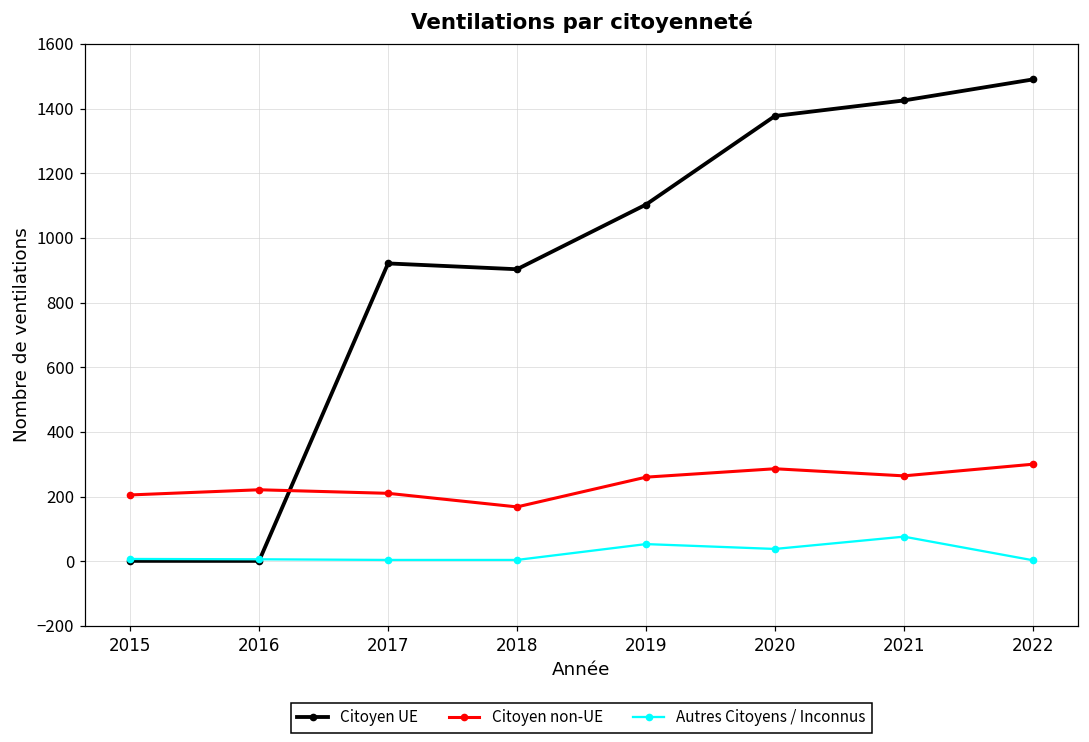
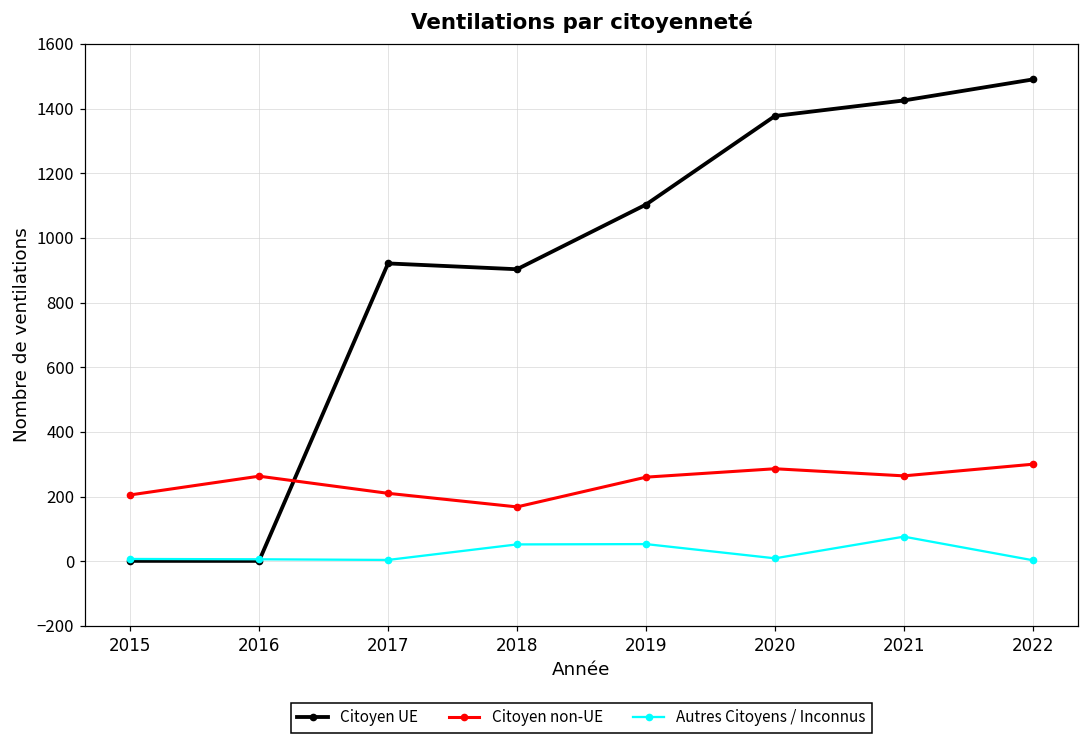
  {
    "Citoyen UE": {
      "2017": 920,
      "2018": 900,
      "2019": 1100,
      "2020": 1380,
      "2021": 1430,
      "2022": 1490
    },
    "Citoyen non-UE": {
      "2015": 210,
-     "2016": 220,
+     "2016": 260,
      "2017": 210,
      "2018": 170,
      "2019": 260,
      "2020": 290,
      "2021": 260,
      "2022": 300
    },
    "Autres Citoyens / Inconnus": {
      "2017": 0,
-     "2018": 0,
+     "2018": 50,
      "2019": 50,
-     "2020": 40,
+     "2020": 10,
      "2021": 80,
      "2022": 0
    }
  }
